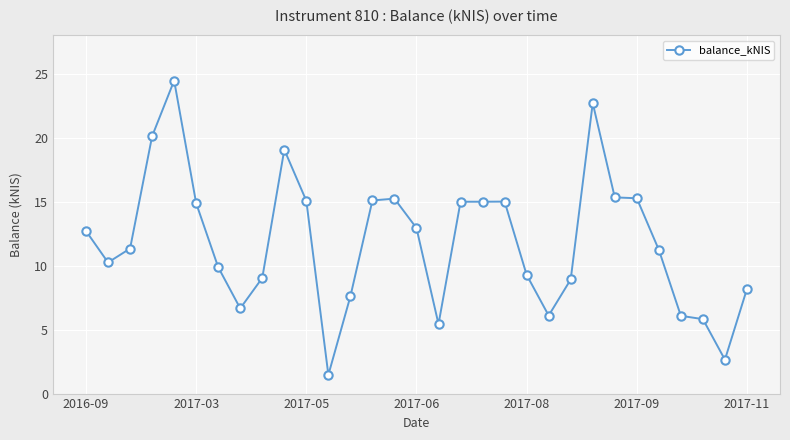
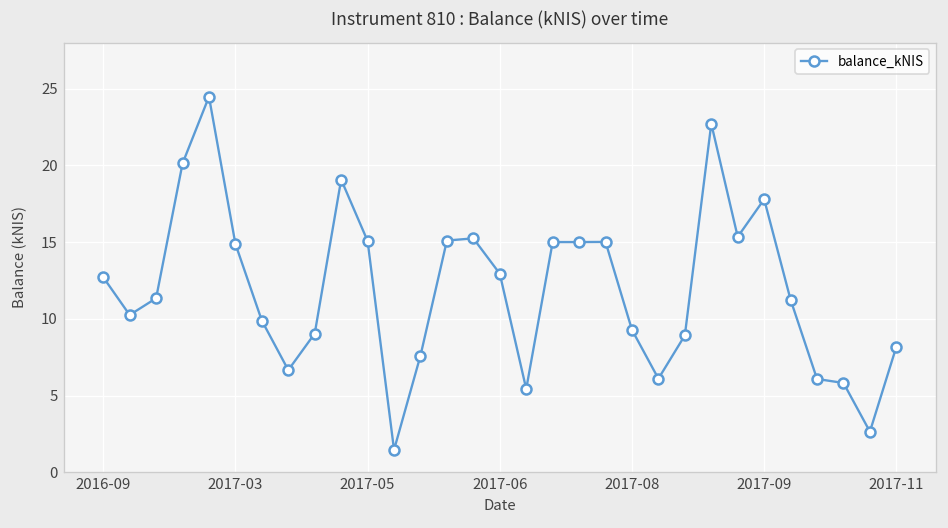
  {
    "2016-09": 12.7,
    "2017-03": 14.9,
    "2017-05": 15.1,
    "2017-06": 12.9,
    "2017-08": 9.3,
-   "2017-09": 15.3,
+   "2017-09": 17.8,
    "2017-11": 8.2
  }
